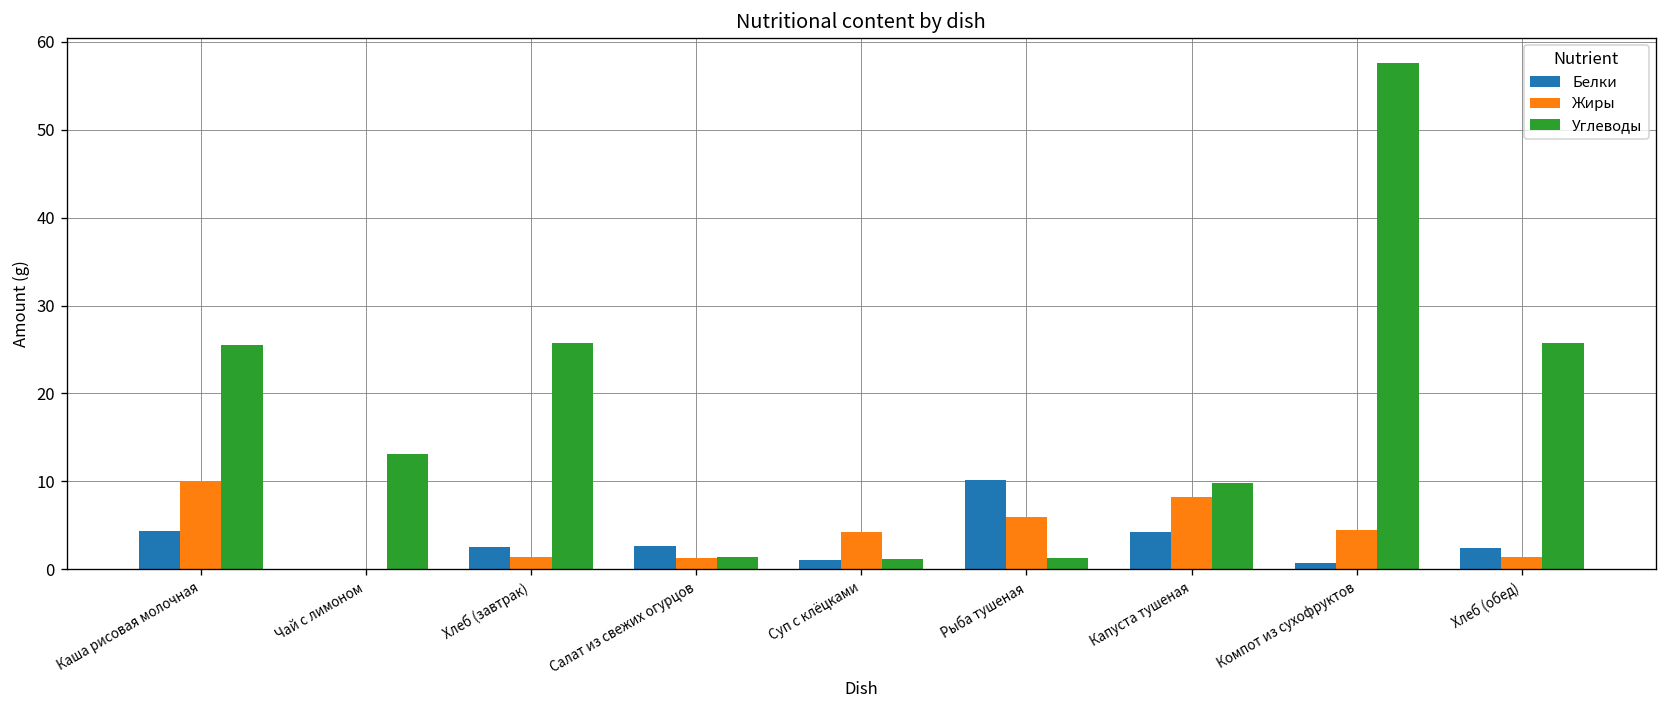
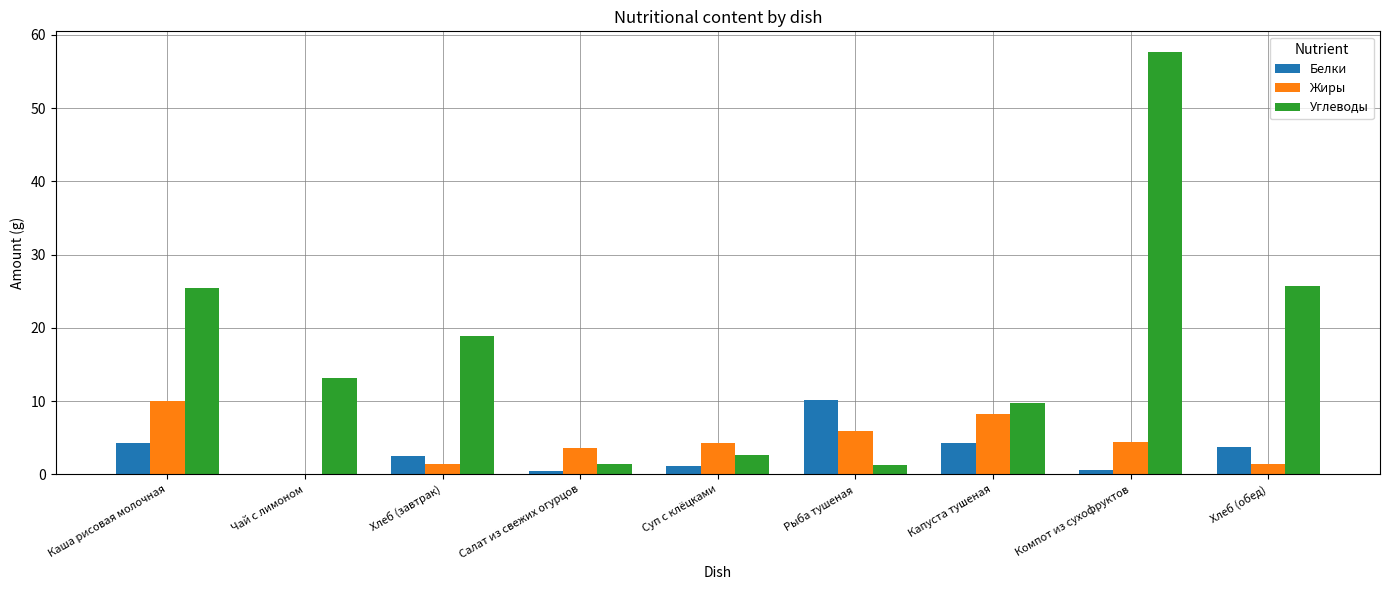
  {
    "Белки": {
      "Каша рисовая молочная": 4,
      "Хлеб (завтрак)": 3,
-     "Салат из свежих огурцов": 3,
+     "Салат из свежих огурцов": 0,
      "Суп с клёцками": 1,
      "Рыба тушеная": 10,
      "Капуста тушеная": 4,
      "Компот из сухофруктов": 1,
-     "Хлеб (обед)": 2
+     "Хлеб (обед)": 4
    },
    "Жиры": {
      "Каша рисовая молочная": 10,
      "Чай с лимоном": 0,
      "Хлеб (завтрак)": 1,
-     "Салат из свежих огурцов": 1,
+     "Салат из свежих огурцов": 4,
      "Суп с клёцками": 4,
      "Рыба тушеная": 6,
      "Капуста тушеная": 8,
      "Компот из сухофруктов": 4,
      "Хлеб (обед)": 1
    },
    "Углеводы": {
      "Каша рисовая молочная": 25,
      "Чай с лимоном": 13,
-     "Хлеб (завтрак)": 26,
+     "Хлеб (завтрак)": 19,
      "Салат из свежих огурцов": 1,
-     "Суп с клёцками": 1,
+     "Суп с клёцками": 3,
      "Рыба тушеная": 1,
      "Капуста тушеная": 10,
      "Компот из сухофруктов": 58,
      "Хлеб (обед)": 26
    }
  }
